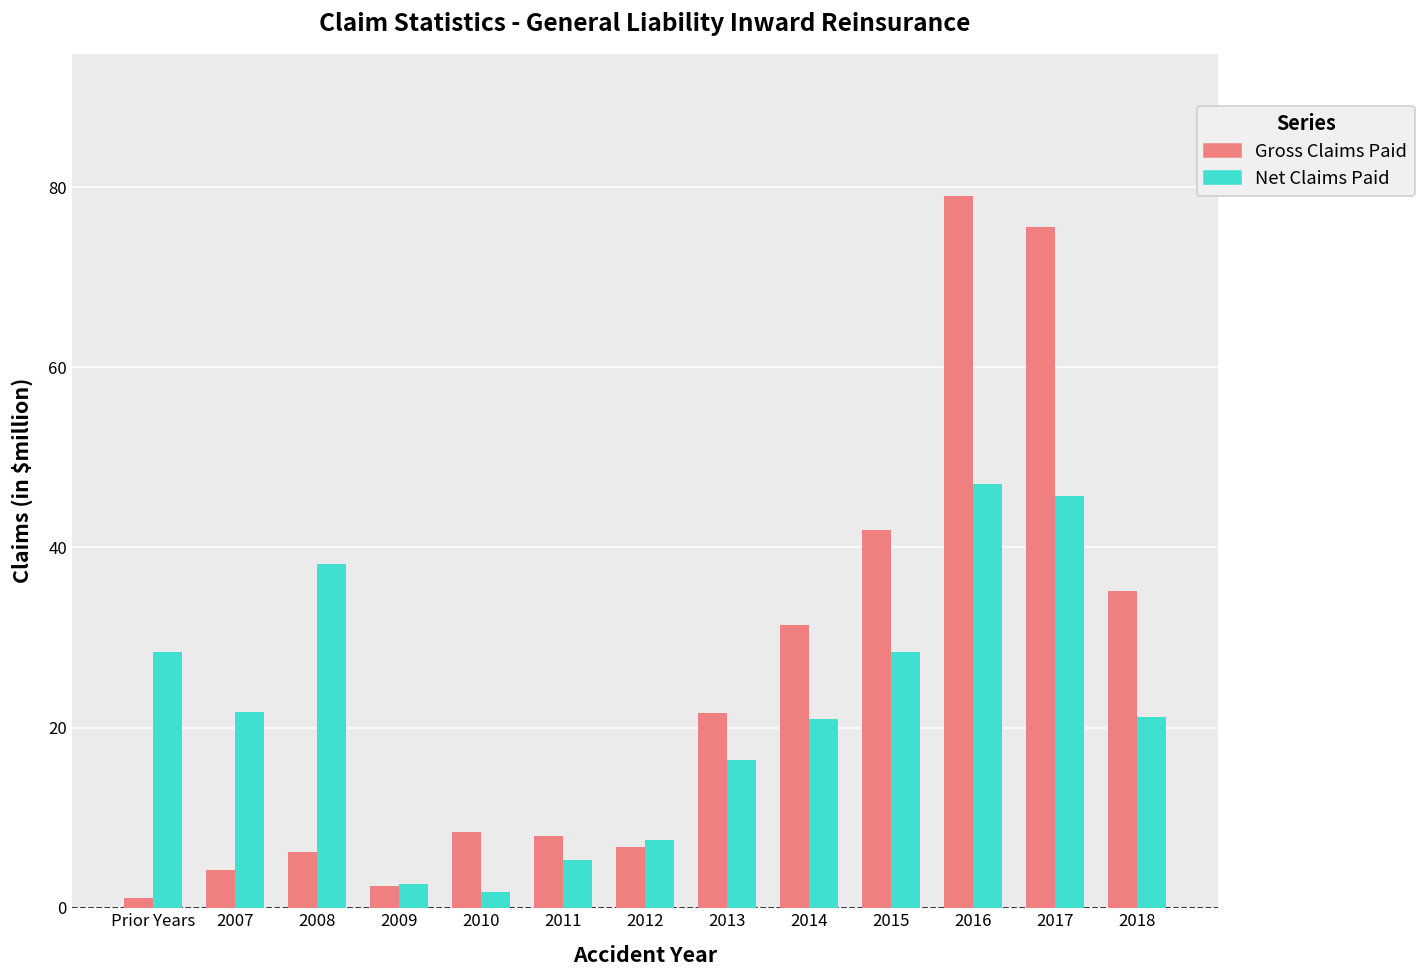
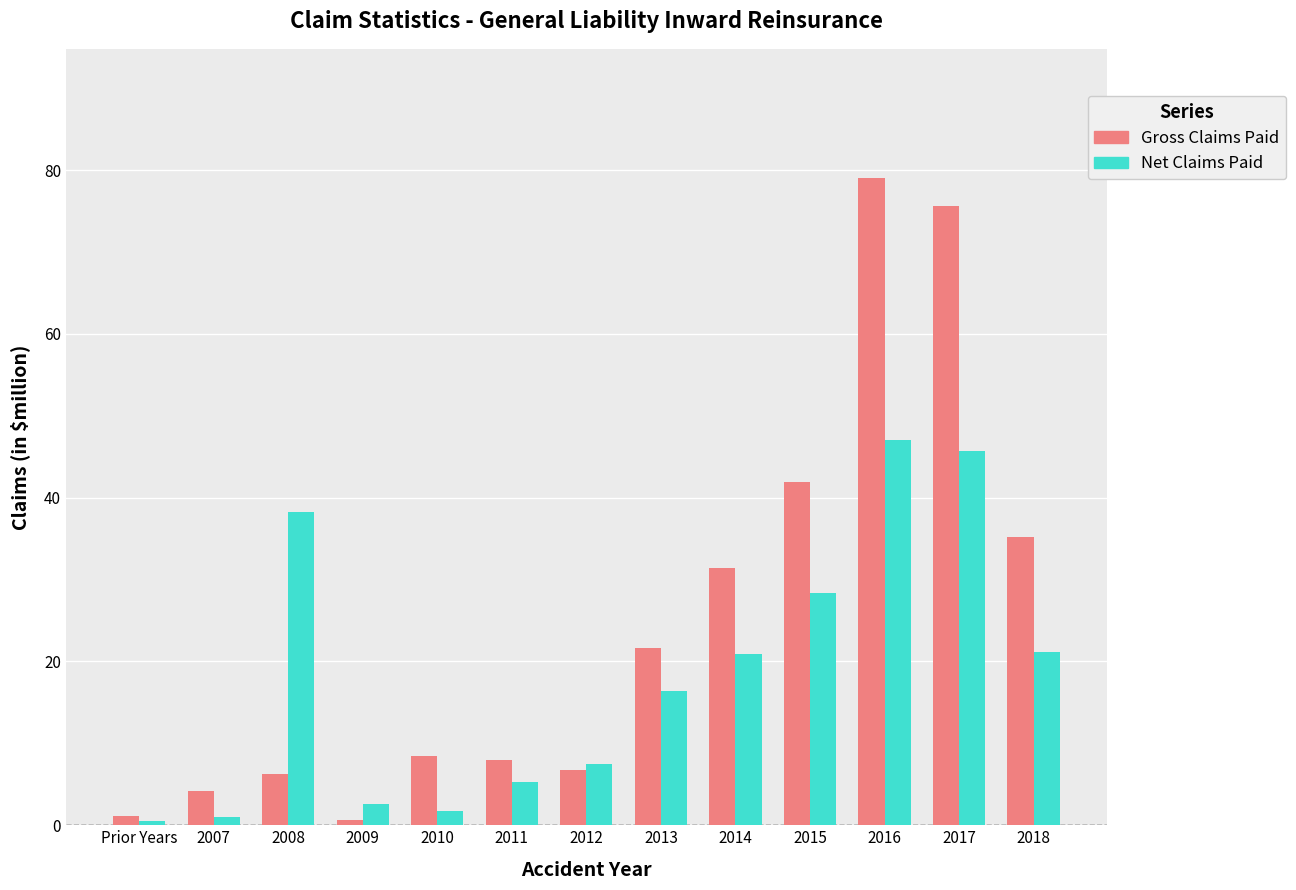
  {
    "Gross Claims Paid": {
      "Prior Years": 1,
      "2007": 4,
      "2008": 6,
-     "2009": 2,
+     "2009": 1,
      "2010": 8,
      "2011": 8,
      "2012": 7,
      "2013": 22,
      "2014": 31,
      "2015": 42,
      "2016": 79,
      "2017": 76,
      "2018": 35
    },
    "Net Claims Paid": {
-     "Prior Years": 28,
-     "2007": 22,
+     "Prior Years": 1,
+     "2007": 1,
      "2008": 38,
      "2009": 3,
      "2010": 2,
      "2011": 5,
      "2012": 8,
      "2013": 16,
      "2014": 21,
      "2015": 28,
      "2016": 47,
      "2017": 46,
      "2018": 21
    }
  }
